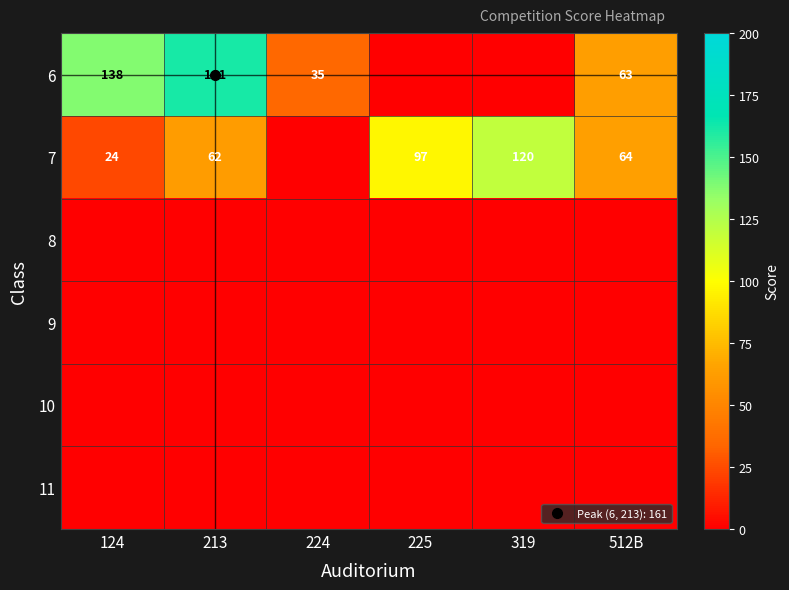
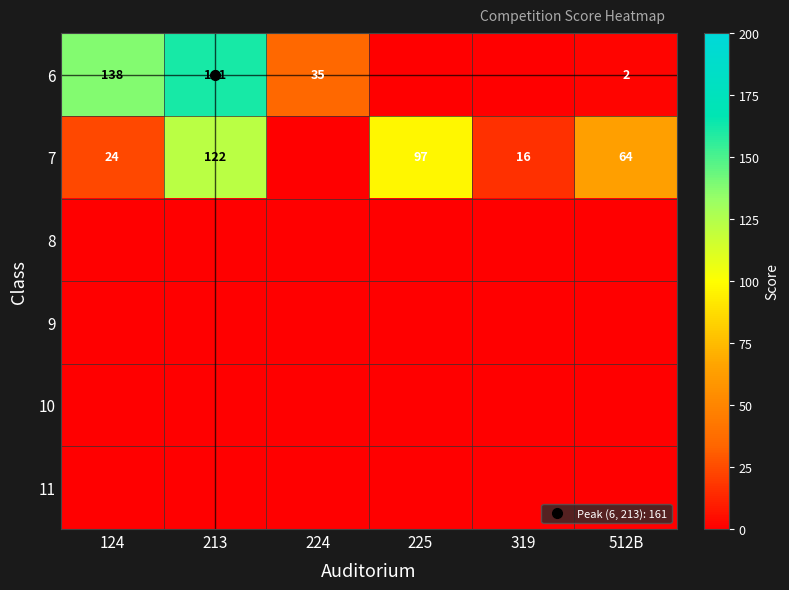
  {
    "6": {
      "124": 138,
      "224": 35,
-     "512B": 63
+     "512B": 2
    },
    "7": {
      "124": 24,
-     "213": 62,
+     "213": 122,
      "225": 97,
-     "319": 120,
+     "319": 16,
      "512B": 64
    }
  }
